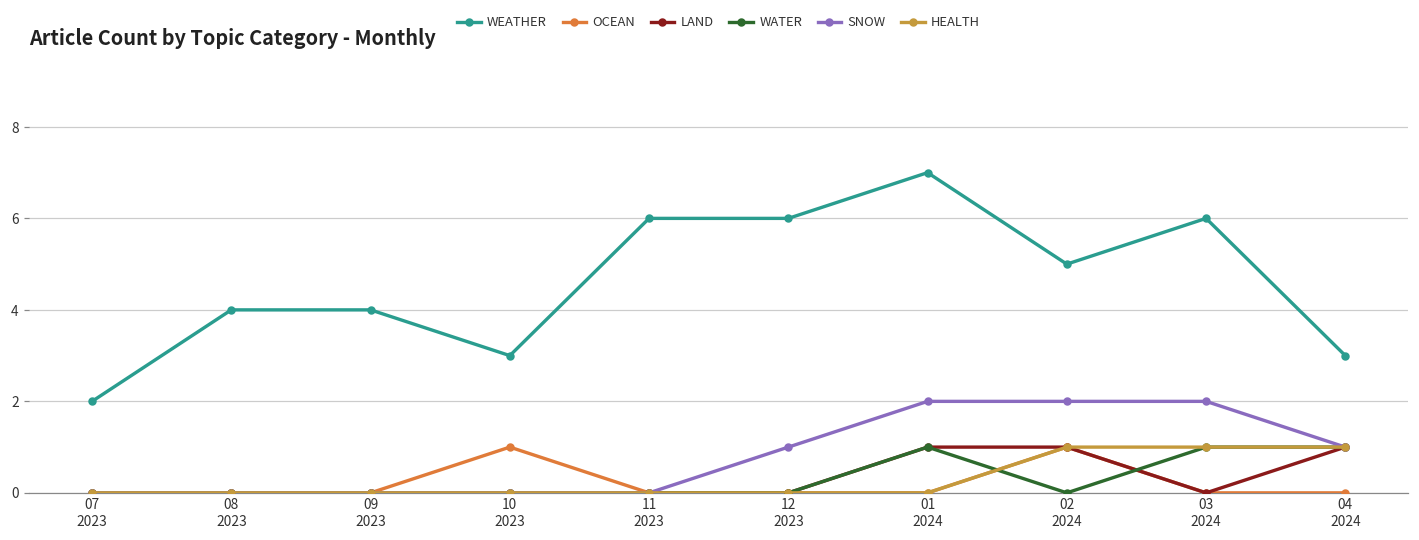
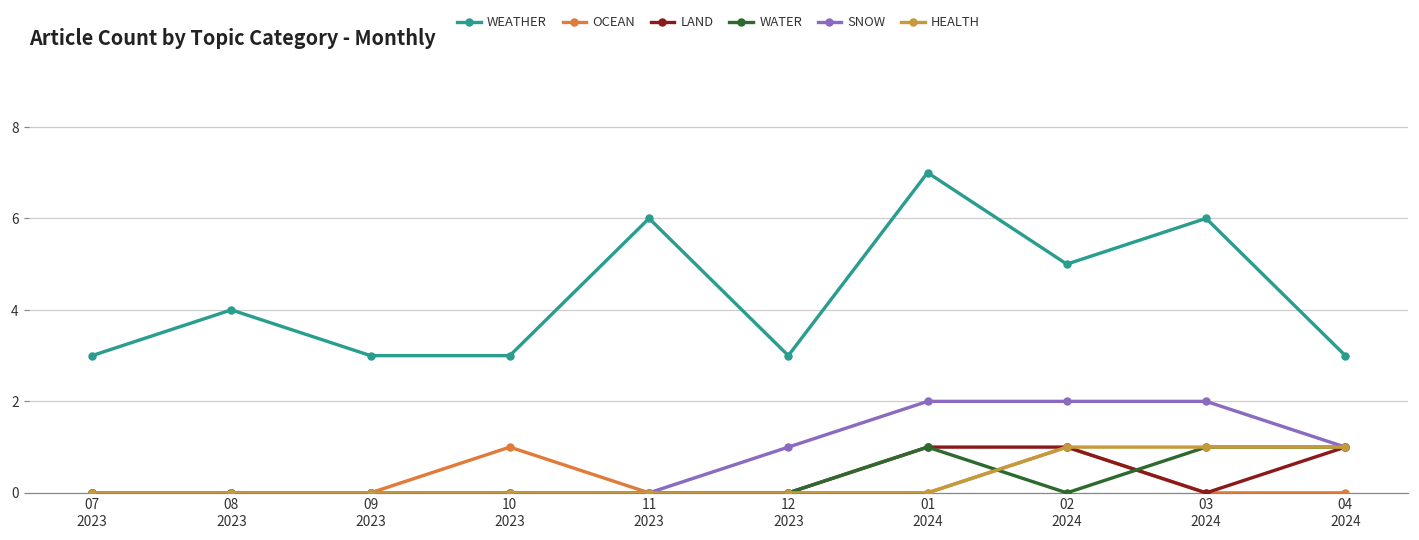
  {
    "WEATHER": {
-     "07 2023": 2,
+     "07 2023": 3,
      "08 2023": 4,
-     "09 2023": 4,
+     "09 2023": 3,
      "10 2023": 3,
      "11 2023": 6,
-     "12 2023": 6,
+     "12 2023": 3,
      "01 2024": 7,
      "02 2024": 5,
      "03 2024": 6,
      "04 2024": 3
    },
    "WATER": {
      "02 2024": 0
    },
    "SNOW": {
      "12 2023": 1,
      "01 2024": 2,
      "02 2024": 2,
      "03 2024": 2
    }
  }
